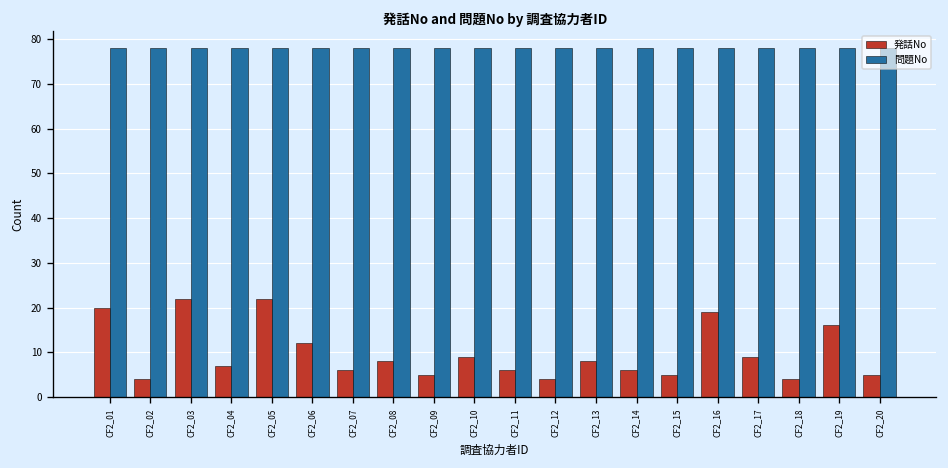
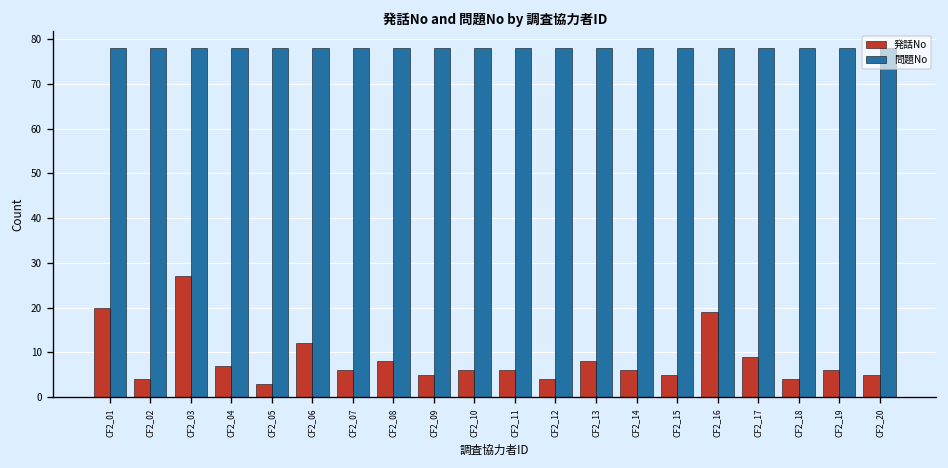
  {
    "発話No": {
      "CF2_01": 20,
      "CF2_02": 4,
-     "CF2_03": 22,
+     "CF2_03": 27,
      "CF2_04": 7,
-     "CF2_05": 22,
+     "CF2_05": 3,
      "CF2_06": 12,
      "CF2_07": 6,
      "CF2_08": 8,
      "CF2_09": 5,
-     "CF2_10": 9,
+     "CF2_10": 6,
      "CF2_11": 6,
      "CF2_12": 4,
      "CF2_13": 8,
      "CF2_14": 6,
      "CF2_15": 5,
      "CF2_16": 19,
      "CF2_17": 9,
      "CF2_18": 4,
-     "CF2_19": 16,
+     "CF2_19": 6,
      "CF2_20": 5
    },
    "問題No": {
      "CF2_01": 78,
      "CF2_02": 78,
      "CF2_03": 78,
      "CF2_04": 78,
      "CF2_05": 78,
      "CF2_06": 78,
      "CF2_07": 78,
      "CF2_08": 78,
      "CF2_09": 78,
      "CF2_10": 78,
      "CF2_11": 78,
      "CF2_12": 78,
      "CF2_13": 78,
      "CF2_14": 78,
      "CF2_15": 78,
      "CF2_16": 78,
      "CF2_17": 78,
      "CF2_18": 78,
      "CF2_19": 78
    }
  }
